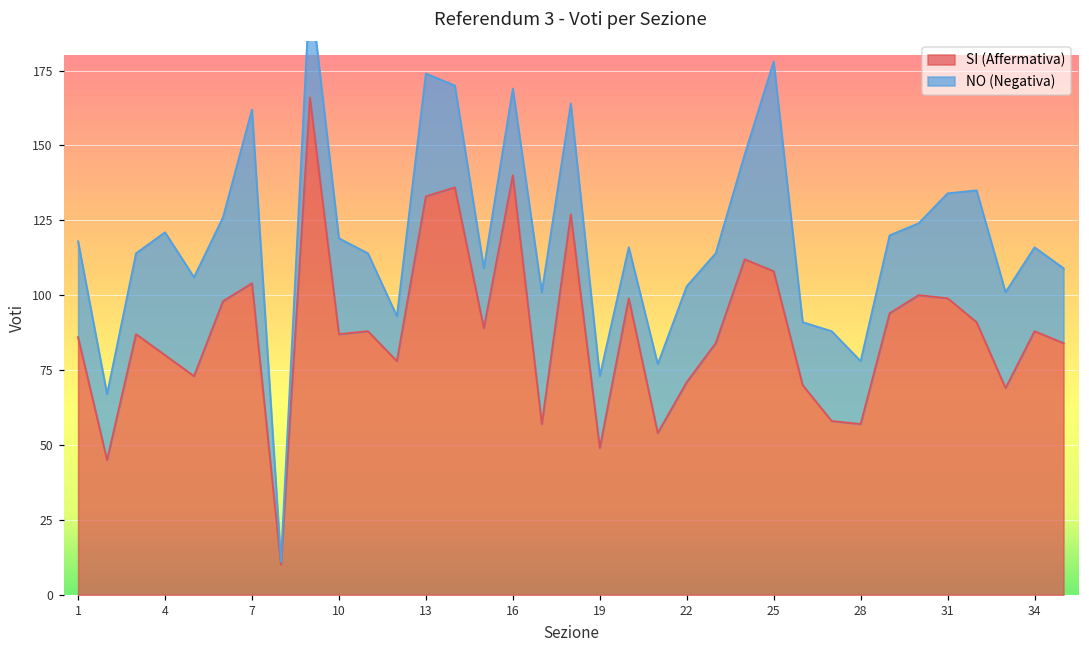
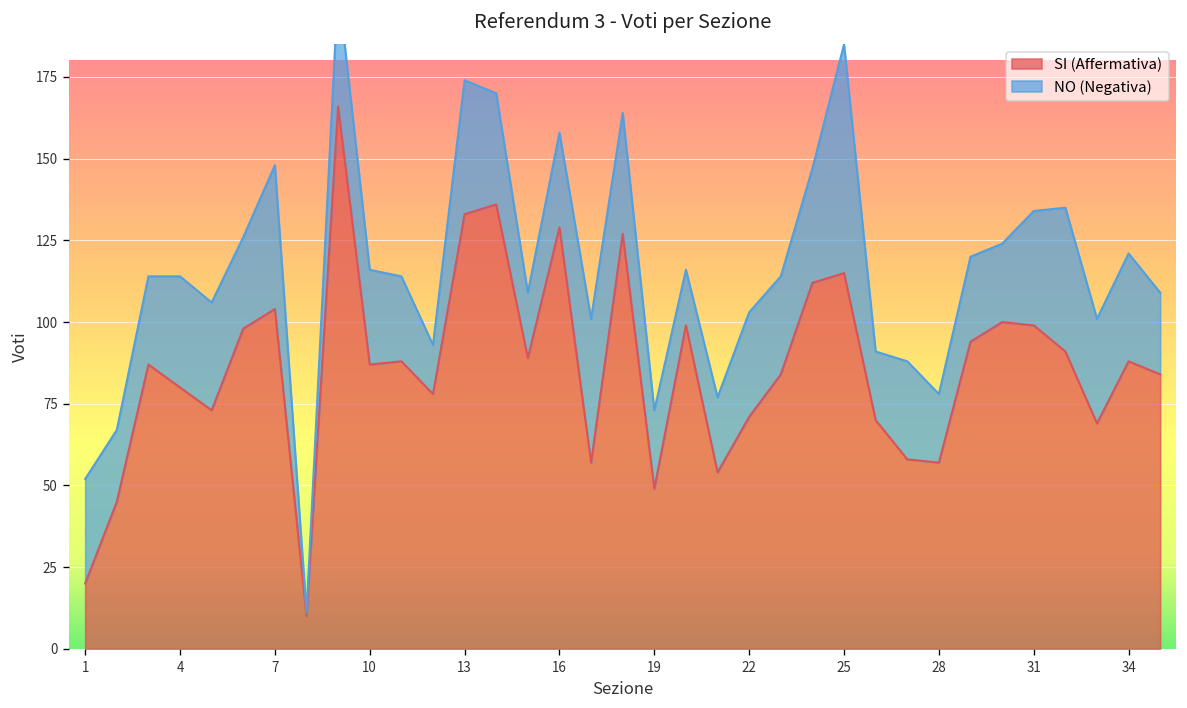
  {
    "SI (Affermativa)": {
-     "1": 86,
+     "1": 20,
      "4": 80,
      "7": 104,
      "10": 87,
      "13": 133,
-     "16": 140,
+     "16": 129,
      "19": 49,
      "22": 71,
-     "25": 108,
+     "25": 115,
      "28": 57,
      "31": 99,
      "34": 88
    },
    "NO (Negativa)": {
      "1": 32,
-     "4": 41,
-     "7": 58,
-     "10": 32,
+     "4": 34,
+     "7": 44,
+     "10": 29,
      "13": 41,
      "16": 29,
      "19": 24,
      "22": 32,
      "25": 70,
      "28": 21,
      "31": 35,
-     "34": 28
+     "34": 33
    }
  }
